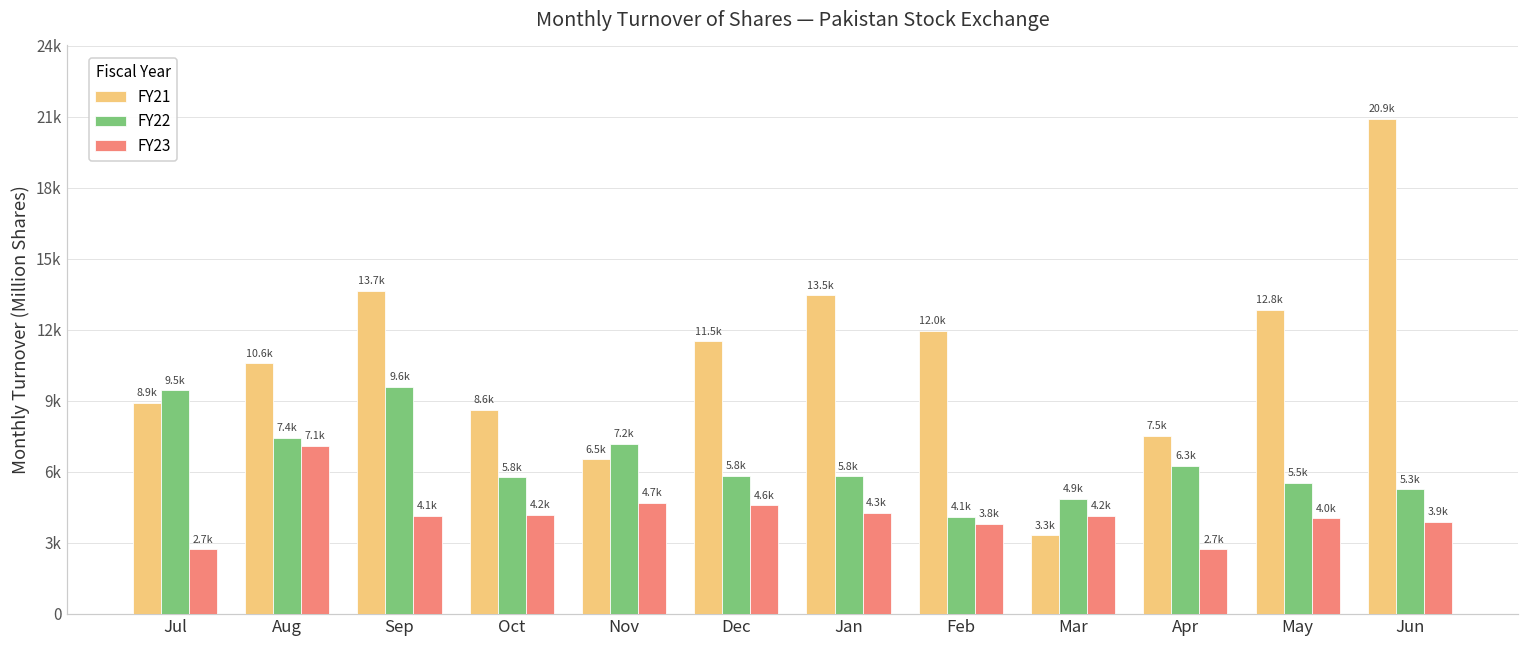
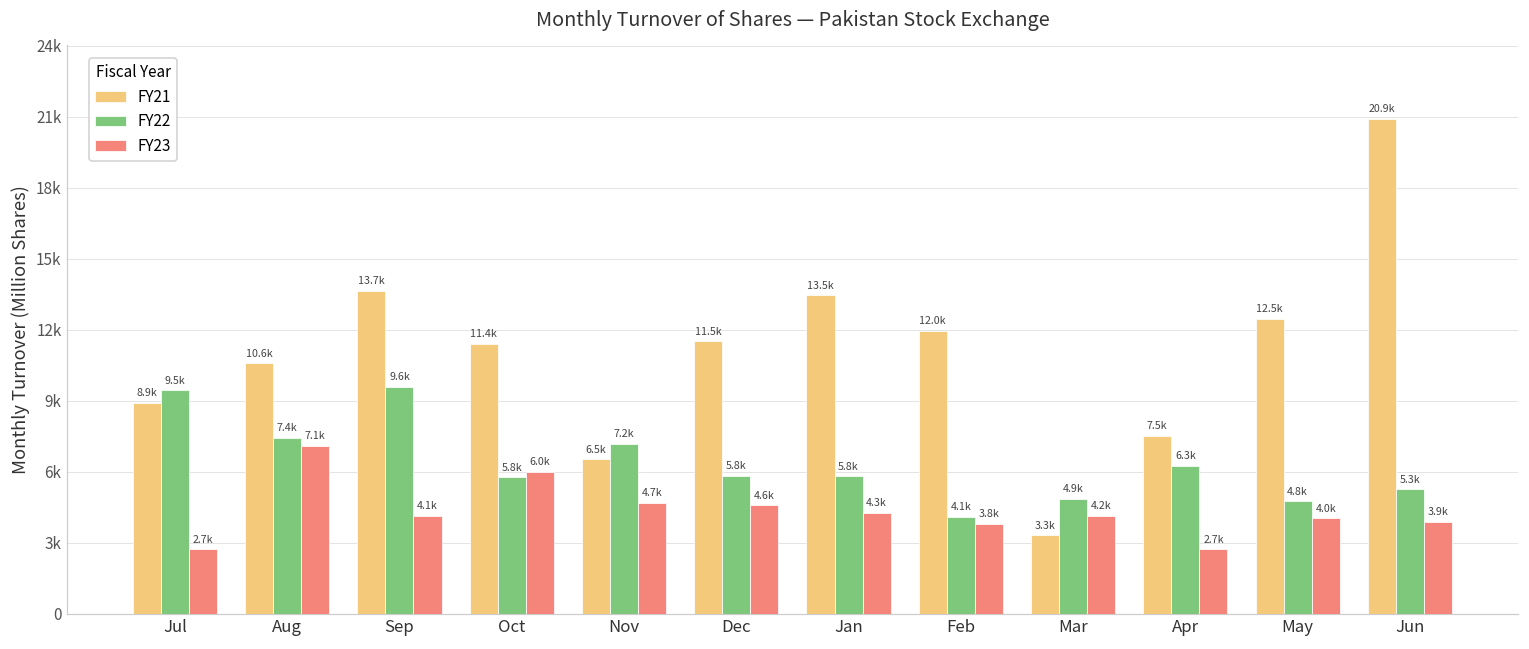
  {
    "FY21": {
      "Jul": "8.9k",
      "Aug": "10.6k",
      "Sep": "13.7k",
-     "Oct": "8.6k",
+     "Oct": "11.4k",
      "Nov": "6.5k",
      "Dec": "11.5k",
      "Jan": "13.5k",
      "Feb": "12.0k",
      "Mar": "3.3k",
      "Apr": "7.5k",
-     "May": "12.8k",
+     "May": "12.5k",
      "Jun": "20.9k"
    },
    "FY22": {
      "Jul": "9.5k",
      "Aug": "7.4k",
      "Sep": "9.6k",
      "Oct": "5.8k",
      "Nov": "7.2k",
      "Dec": "5.8k",
      "Jan": "5.8k",
      "Feb": "4.1k",
      "Mar": "4.9k",
      "Apr": "6.3k",
-     "May": "5.5k",
+     "May": "4.8k",
      "Jun": "5.3k"
    },
    "FY23": {
      "Jul": "2.7k",
      "Aug": "7.1k",
      "Sep": "4.1k",
-     "Oct": "4.2k",
+     "Oct": "6.0k",
      "Nov": "4.7k",
      "Dec": "4.6k",
      "Jan": "4.3k",
      "Feb": "3.8k",
      "Mar": "4.2k",
      "Apr": "2.7k",
      "May": "4.0k",
      "Jun": "3.9k"
    }
  }
